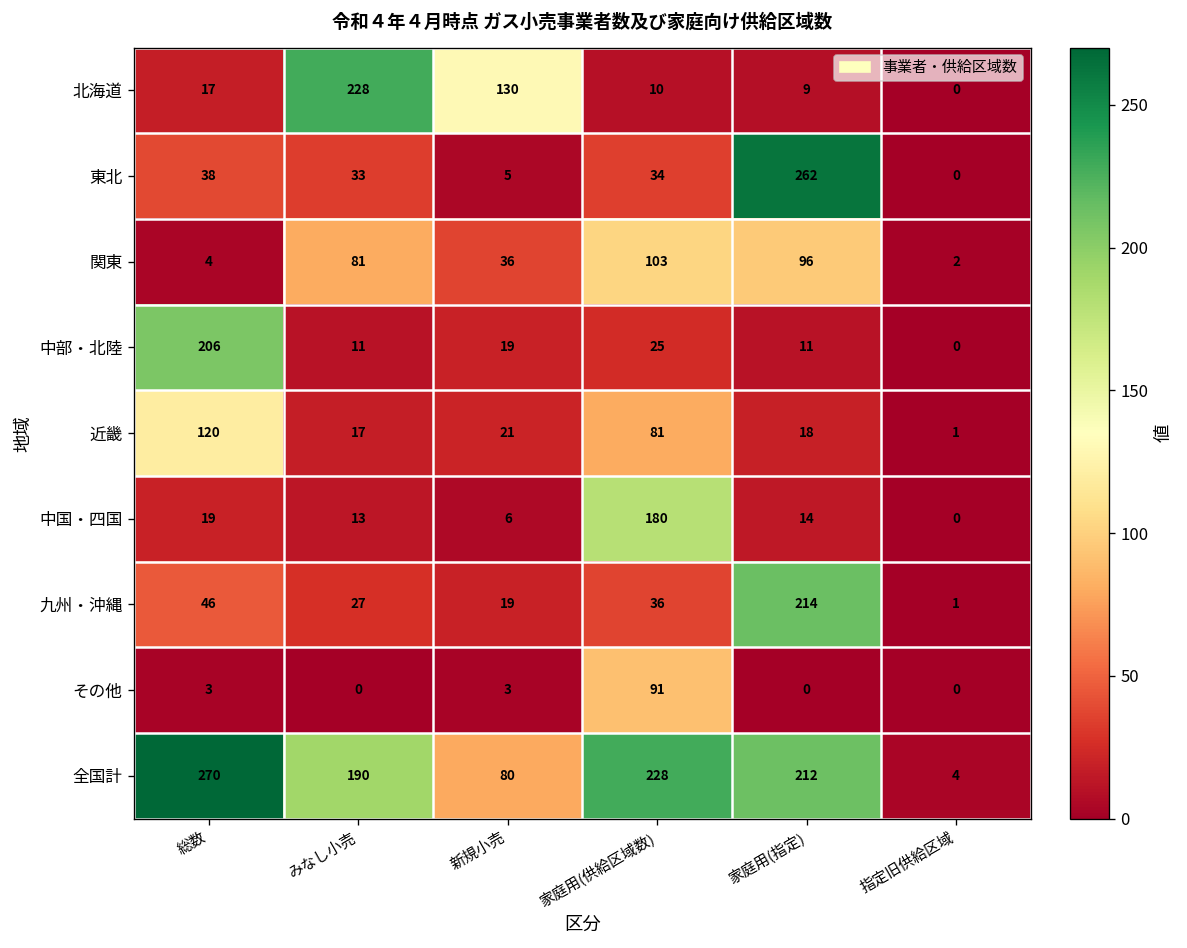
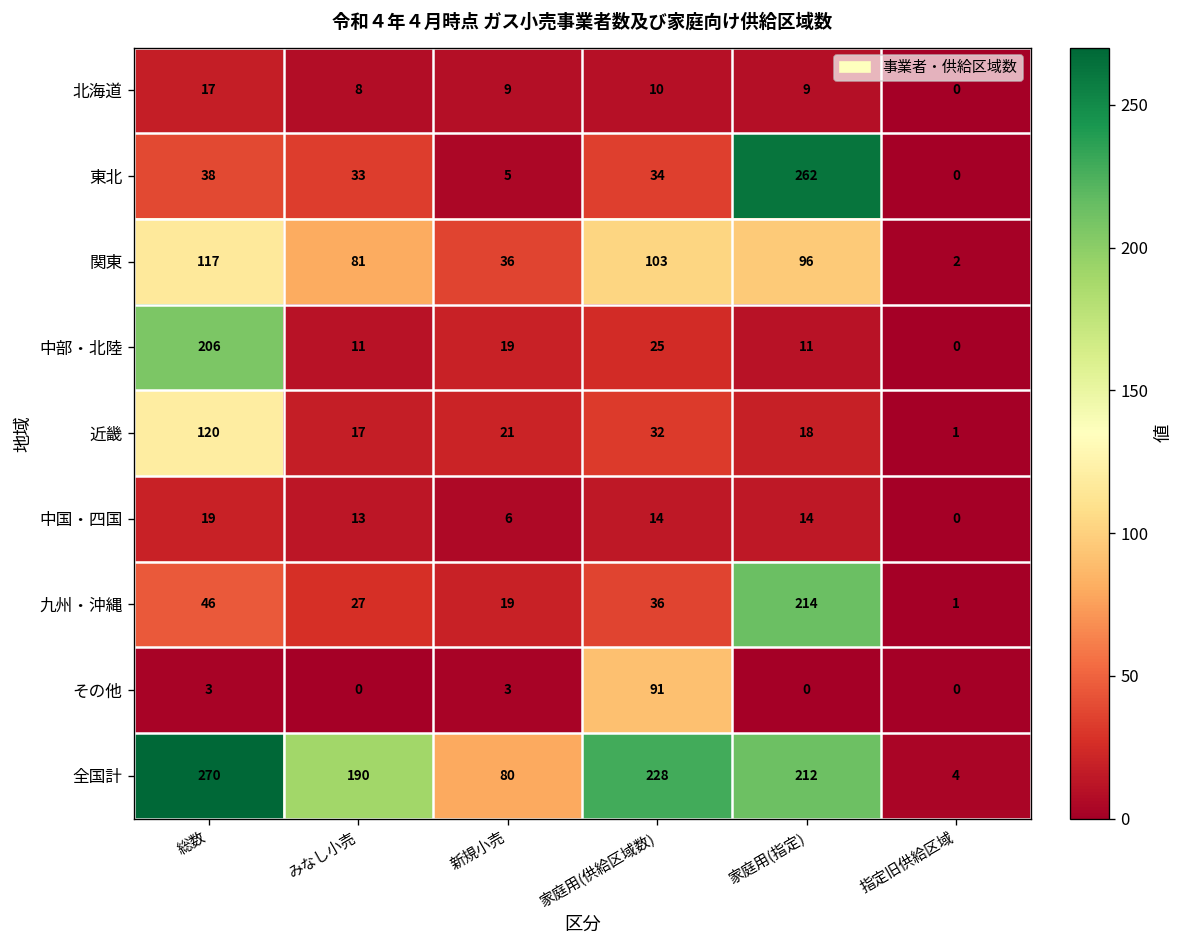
  {
    "北海道": {
      "総数": 17,
-     "みなし小売": 228,
-     "新規小売": 130,
+     "みなし小売": 8,
+     "新規小売": 9,
      "家庭用(供給区域数)": 10,
      "家庭用(指定)": 9,
      "指定旧供給区域": 0
    },
    "東北": {
      "総数": 38,
      "みなし小売": 33,
      "新規小売": 5,
      "家庭用(供給区域数)": 34,
      "家庭用(指定)": 262,
      "指定旧供給区域": 0
    },
    "関東": {
-     "総数": 4,
+     "総数": 117,
      "みなし小売": 81,
      "新規小売": 36,
      "家庭用(供給区域数)": 103,
      "家庭用(指定)": 96,
      "指定旧供給区域": 2
    },
    "中部・北陸": {
      "総数": 206,
      "みなし小売": 11,
      "新規小売": 19,
      "家庭用(供給区域数)": 25,
      "家庭用(指定)": 11,
      "指定旧供給区域": 0
    },
    "近畿": {
      "総数": 120,
      "みなし小売": 17,
      "新規小売": 21,
-     "家庭用(供給区域数)": 81,
+     "家庭用(供給区域数)": 32,
      "家庭用(指定)": 18,
      "指定旧供給区域": 1
    },
    "中国・四国": {
      "総数": 19,
      "みなし小売": 13,
      "新規小売": 6,
-     "家庭用(供給区域数)": 180,
+     "家庭用(供給区域数)": 14,
      "家庭用(指定)": 14,
      "指定旧供給区域": 0
    },
    "九州・沖縄": {
      "総数": 46,
      "みなし小売": 27,
      "新規小売": 19,
      "家庭用(供給区域数)": 36,
      "家庭用(指定)": 214,
      "指定旧供給区域": 1
    },
    "その他": {
      "総数": 3,
      "みなし小売": 0,
      "新規小売": 3,
      "家庭用(供給区域数)": 91,
      "家庭用(指定)": 0,
      "指定旧供給区域": 0
    },
    "全国計": {
      "総数": 270,
      "みなし小売": 190,
      "新規小売": 80,
      "家庭用(供給区域数)": 228,
      "家庭用(指定)": 212,
      "指定旧供給区域": 4
    }
  }
